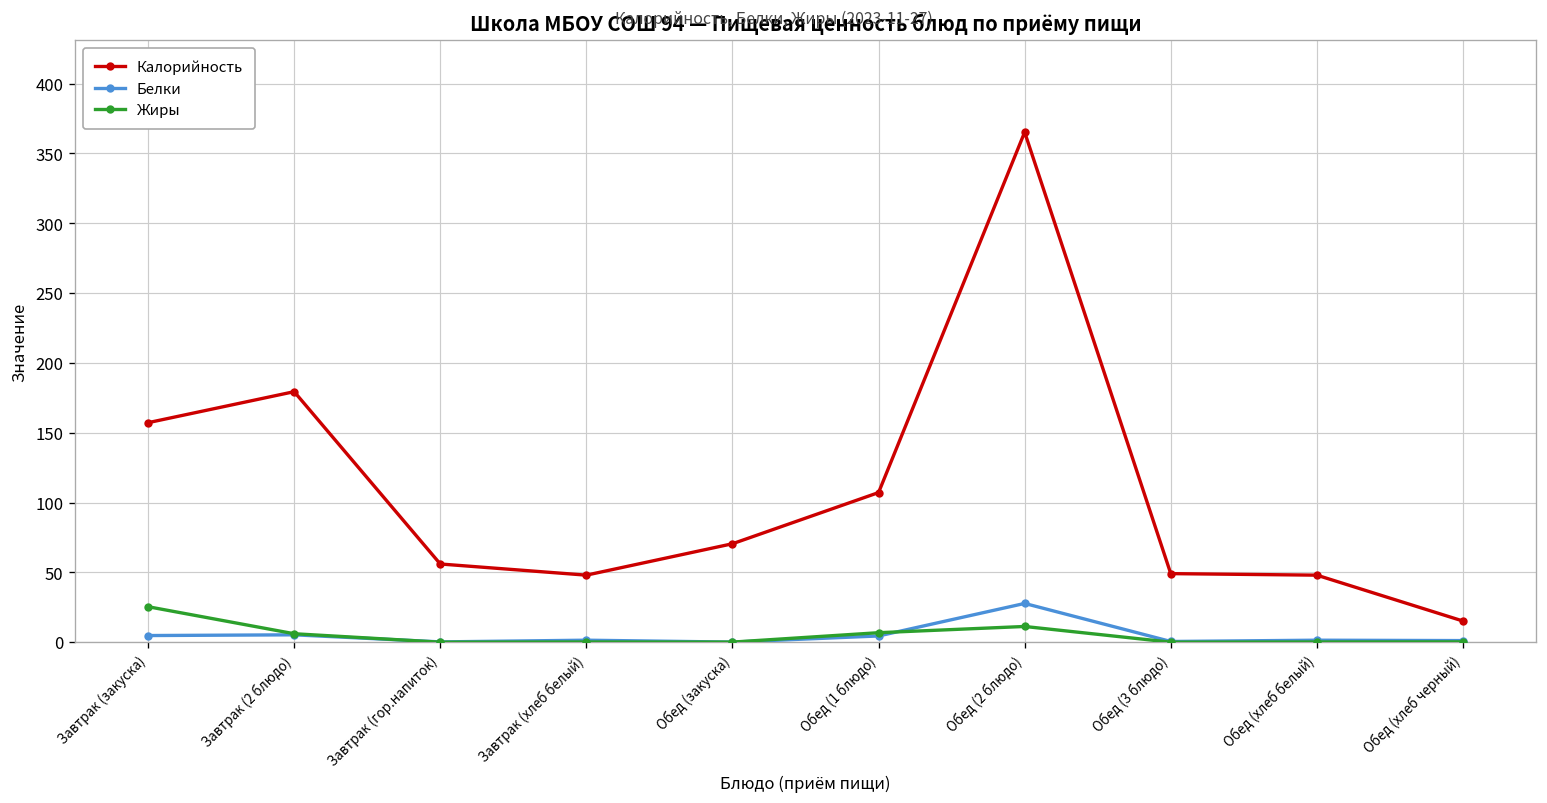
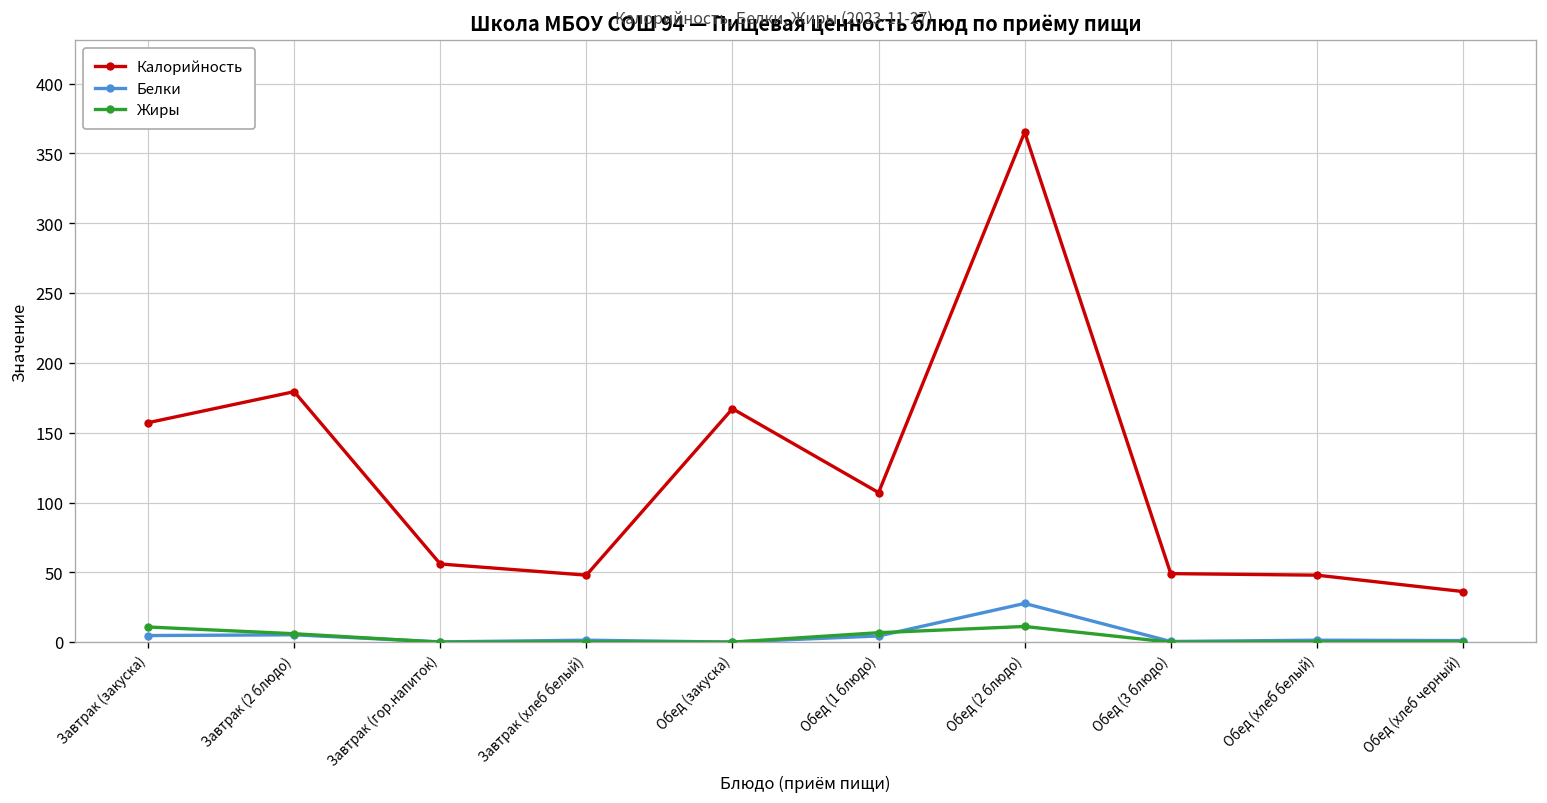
  {
    "Калорийность": {
      "Завтрак (закуска)": 157,
      "Завтрак (2 блюдо)": 179,
      "Завтрак (гор.напиток)": 56,
      "Завтрак (хлеб белый)": 48,
-     "Обед (закуска)": 71,
+     "Обед (закуска)": 167,
      "Обед (1 блюдо)": 107,
      "Обед (2 блюдо)": 365,
      "Обед (3 блюдо)": 49,
      "Обед (хлеб белый)": 48,
-     "Обед (хлеб черный)": 15
+     "Обед (хлеб черный)": 36
    },
    "Белки": {
      "Завтрак (закуска)": 5,
      "Обед (1 блюдо)": 4,
      "Обед (2 блюдо)": 28
    },
    "Жиры": {
-     "Завтрак (закуска)": 25,
+     "Завтрак (закуска)": 11,
      "Обед (1 блюдо)": 7,
      "Обед (2 блюдо)": 11
    }
  }
